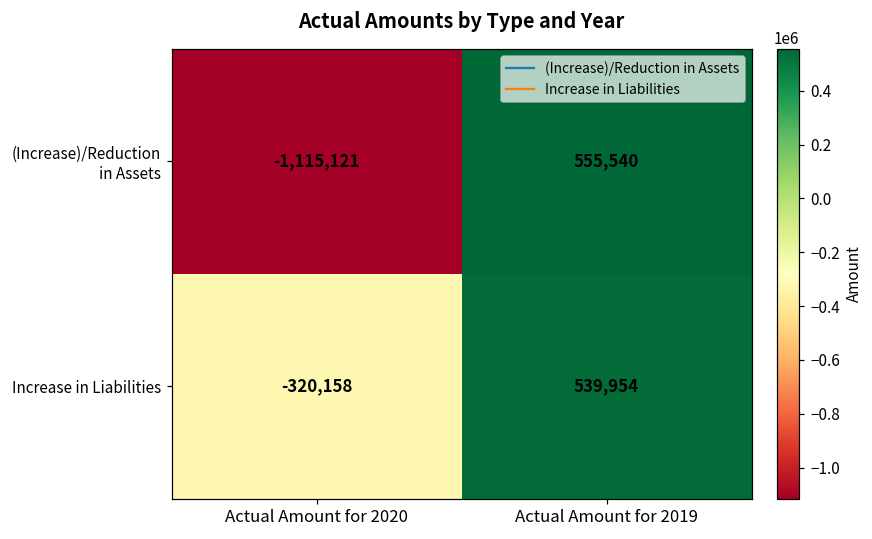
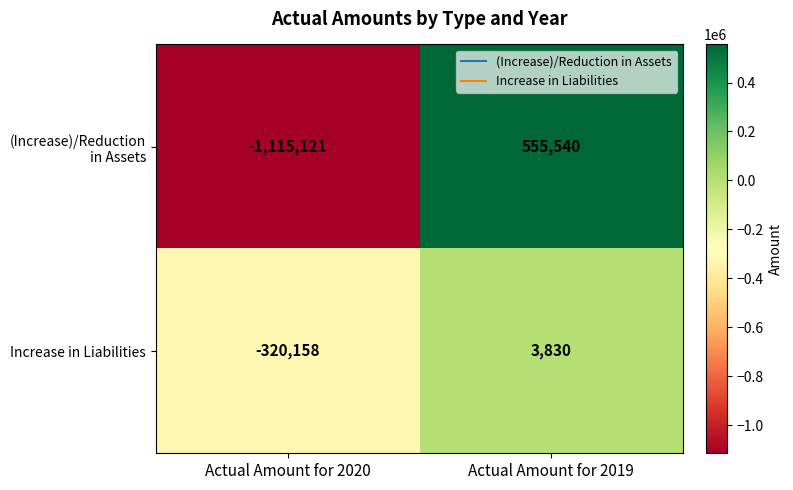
  {
    "(Increase)/Reduction in Assets": {
      "Actual Amount for 2020": "-1,115,121",
      "Actual Amount for 2019": "555,540"
    },
    "Increase in Liabilities": {
      "Actual Amount for 2020": "-320,158",
-     "Actual Amount for 2019": "539,954"
+     "Actual Amount for 2019": "3,830"
    }
  }
